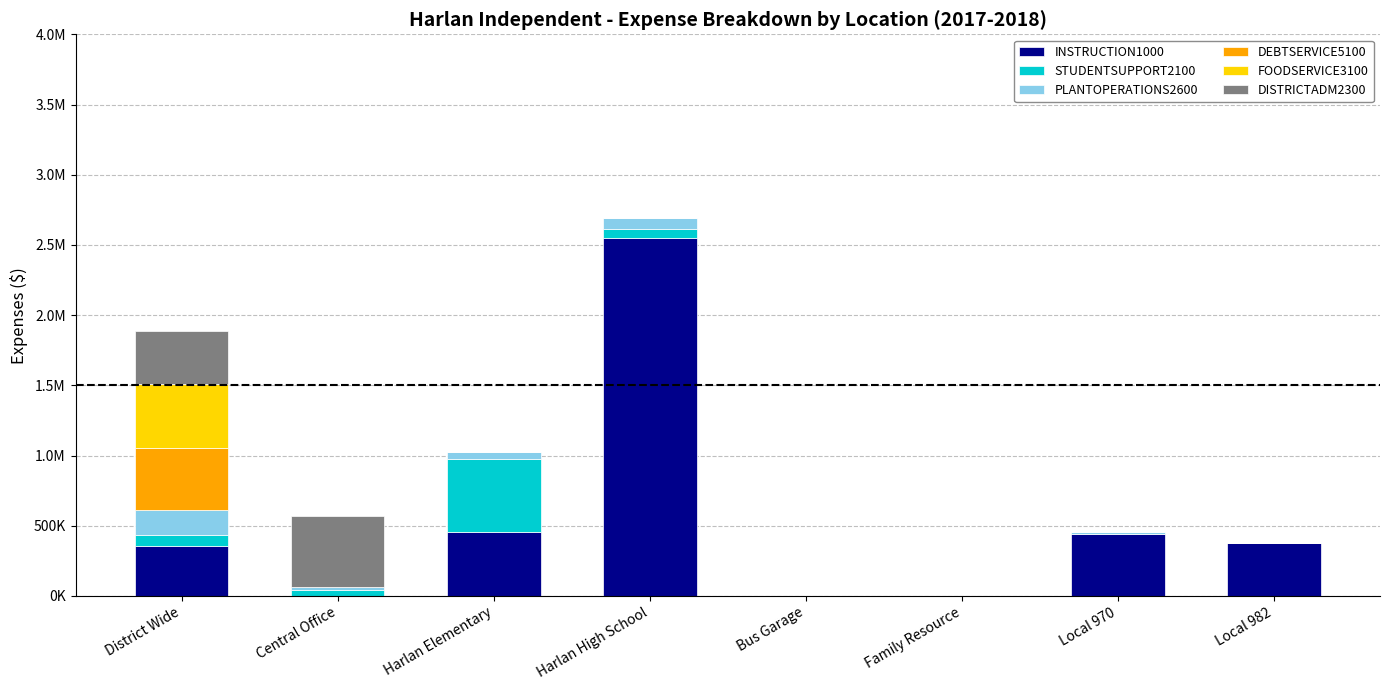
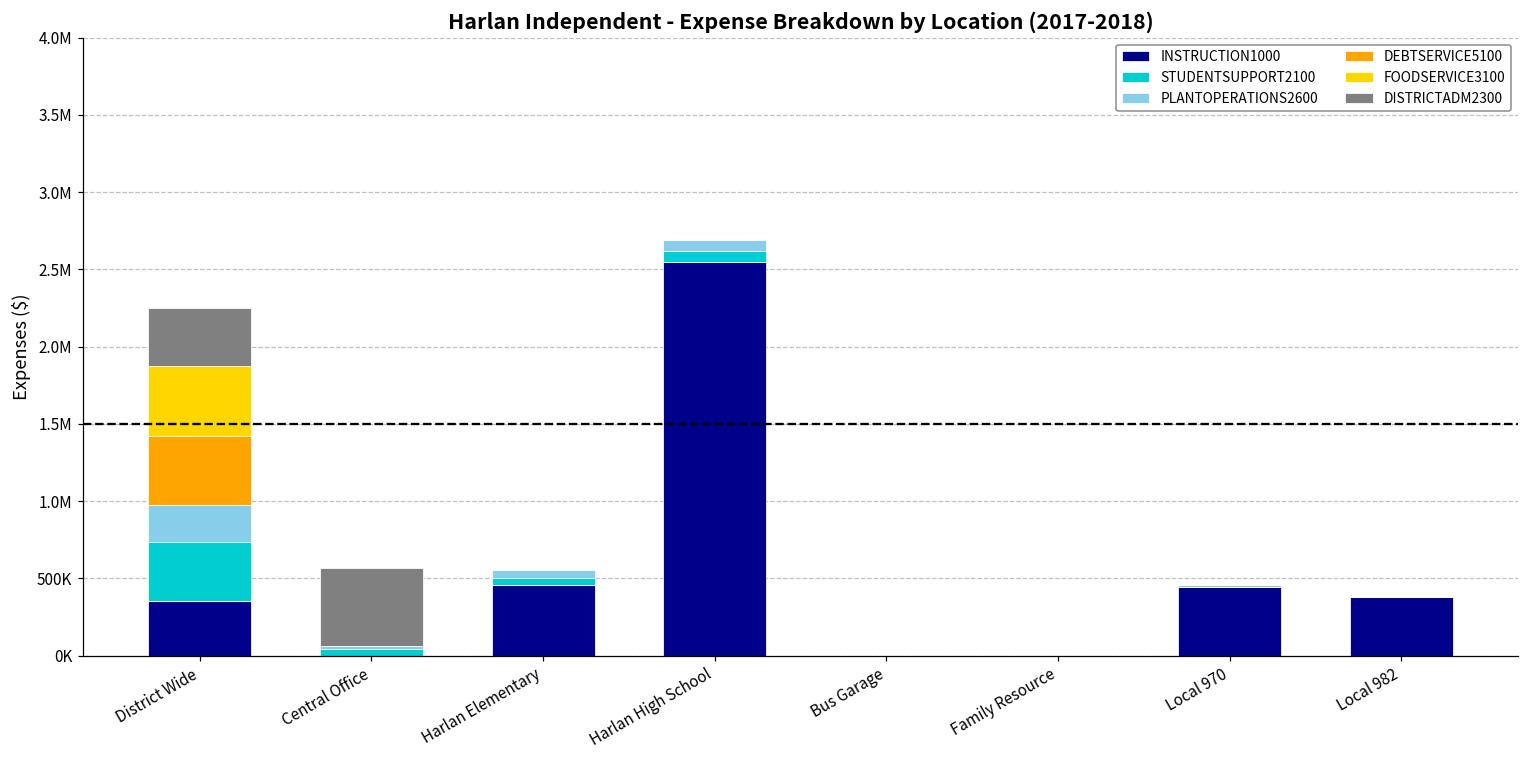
  {
    "INSTRUCTION1000": {
      "District Wide": 350000,
      "Central Office": 0,
      "Harlan Elementary": 460000,
      "Harlan High School": 2550000,
      "Bus Garage": 0,
      "Family Resource": 0,
      "Local 970": 440000,
      "Local 982": 380000
    },
    "STUDENTSUPPORT2100": {
-     "District Wide": 80000,
+     "District Wide": 390000,
      "Central Office": 40000,
-     "Harlan Elementary": 520000,
+     "Harlan Elementary": 50000,
      "Harlan High School": 70000,
      "Bus Garage": 0,
      "Family Resource": 0,
      "Local 970": 0,
      "Local 982": 0
    },
    "PLANTOPERATIONS2600": {
-     "District Wide": 180000,
+     "District Wide": 240000,
      "Central Office": 20000,
      "Harlan Elementary": 50000,
      "Harlan High School": 70000,
      "Bus Garage": 0,
      "Family Resource": 0,
      "Local 982": 0
    },
    "DISTRICTADM2300": {
      "District Wide": 380000,
      "Central Office": 500000,
      "Harlan Elementary": 0,
      "Harlan High School": 0,
      "Bus Garage": 0,
      "Family Resource": 0,
      "Local 970": 0,
      "Local 982": 0
    }
  }
